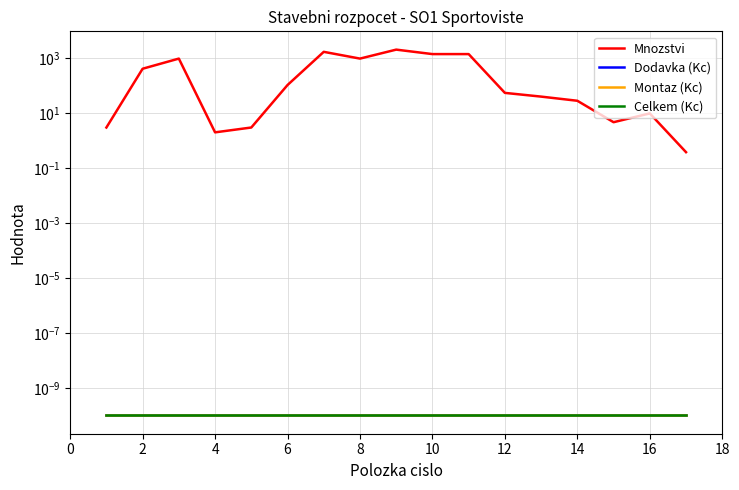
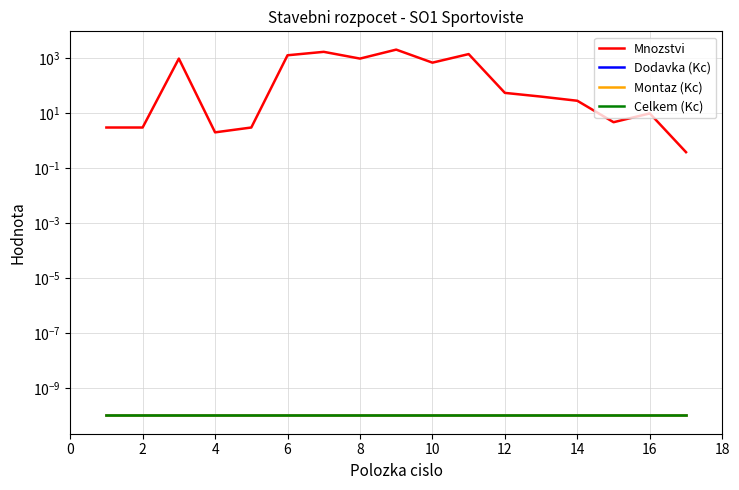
  {
    "Mnozstvi": {
-     "2": 400,
+     "2": 3,
      "4": 2,
-     "6": 110,
+     "6": 1000,
      "8": 1000,
-     "10": 1000,
+     "10": 700,
      "12": 50,
      "14": 30
    },
    "Celkem (Kc)": {
      "2": 0.00000000010,
      "4": 0.00000000010,
      "6": 0.00000000010,
      "8": 0.00000000010,
      "10": 0.00000000010,
      "12": 0.00000000010,
      "14": 0.00000000010,
      "16": 0.00000000010
    }
  }
